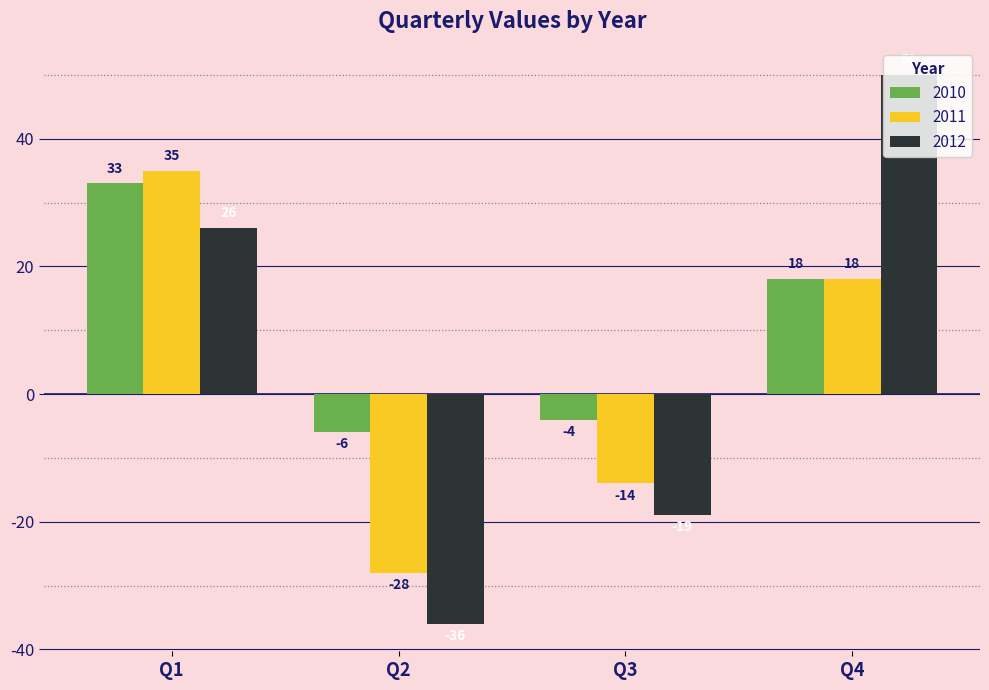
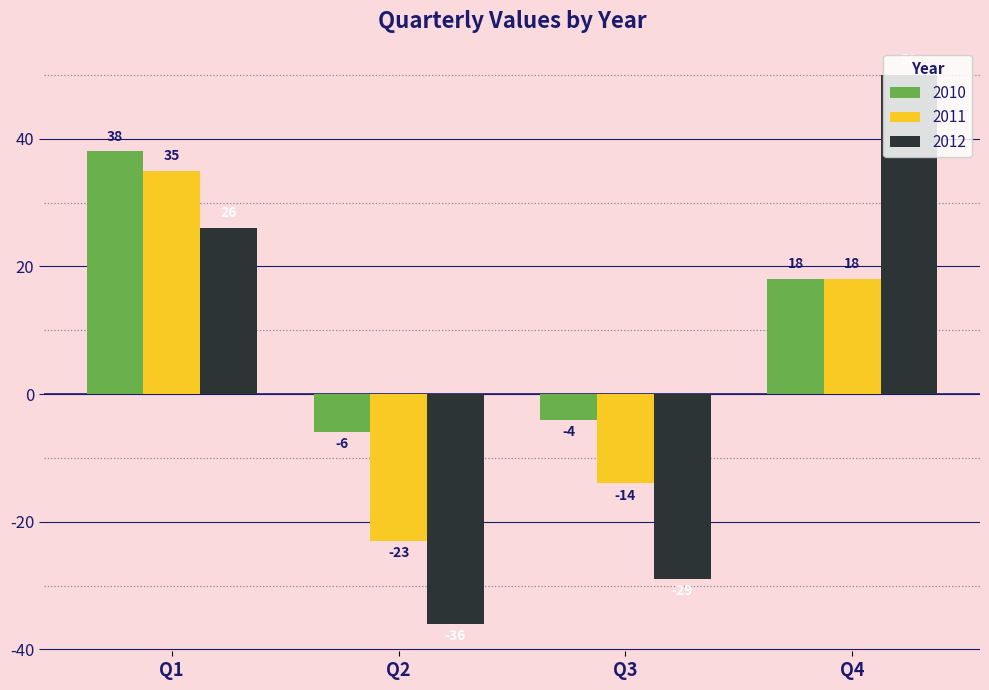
  {
    "2010": {
-     "Q1": 33,
+     "Q1": 38,
      "Q2": -6,
      "Q3": -4,
      "Q4": 18
    },
    "2011": {
      "Q1": 35,
-     "Q2": -28,
+     "Q2": -23,
      "Q3": -14,
      "Q4": 18
    },
    "2012": {
      "Q1": 26,
      "Q2": -36,
-     "Q3": -19
+     "Q3": -29
    }
  }
